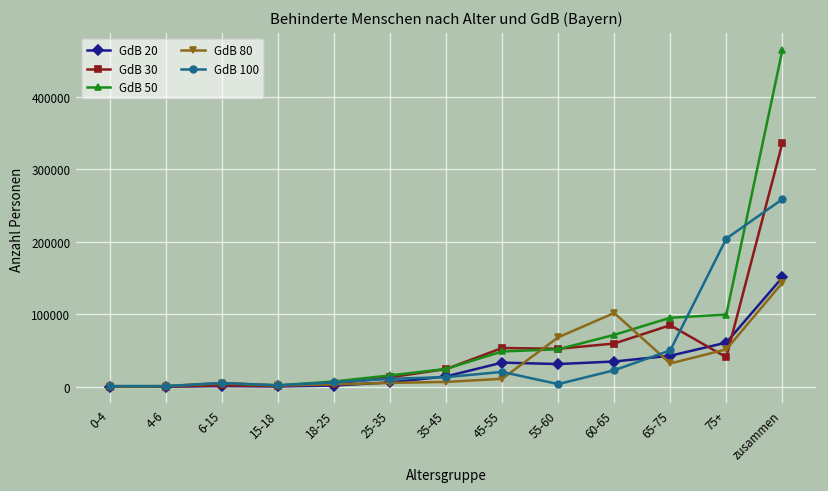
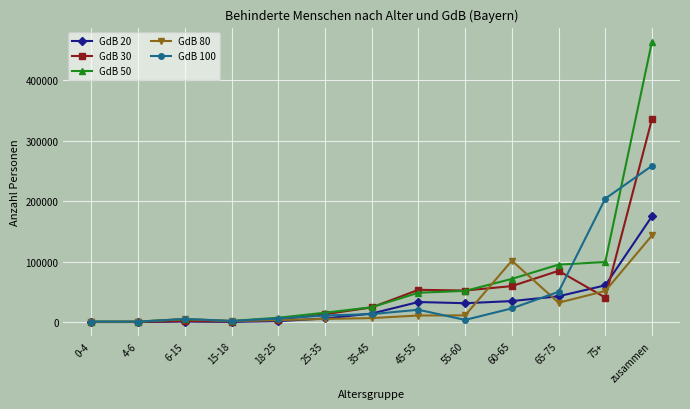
  {
    "GdB 20": {
      "45-55": 30000,
      "55-60": 30000,
      "60-65": 30000,
      "65-75": 40000,
      "75+": 60000,
-     "zusammen": 150000
+     "zusammen": 180000
    },
    "GdB 30": {
      "45-55": 50000,
      "60-65": 60000,
      "65-75": 80000,
      "75+": 40000,
      "zusammen": 340000
    },
    "GdB 50": {
      "45-55": 50000,
      "60-65": 70000,
      "65-75": 100000,
      "75+": 100000,
      "zusammen": 460000
    },
    "GdB 80": {
      "35-45": 10000,
      "45-55": 10000,
-     "55-60": 70000,
+     "55-60": 10000,
      "60-65": 100000,
      "65-75": 30000,
      "75+": 50000,
      "zusammen": 140000
    },
    "GdB 100": {
      "45-55": 20000,
      "55-60": 0,
      "60-65": 20000,
      "65-75": 50000,
      "75+": 200000,
      "zusammen": 260000
    }
  }
